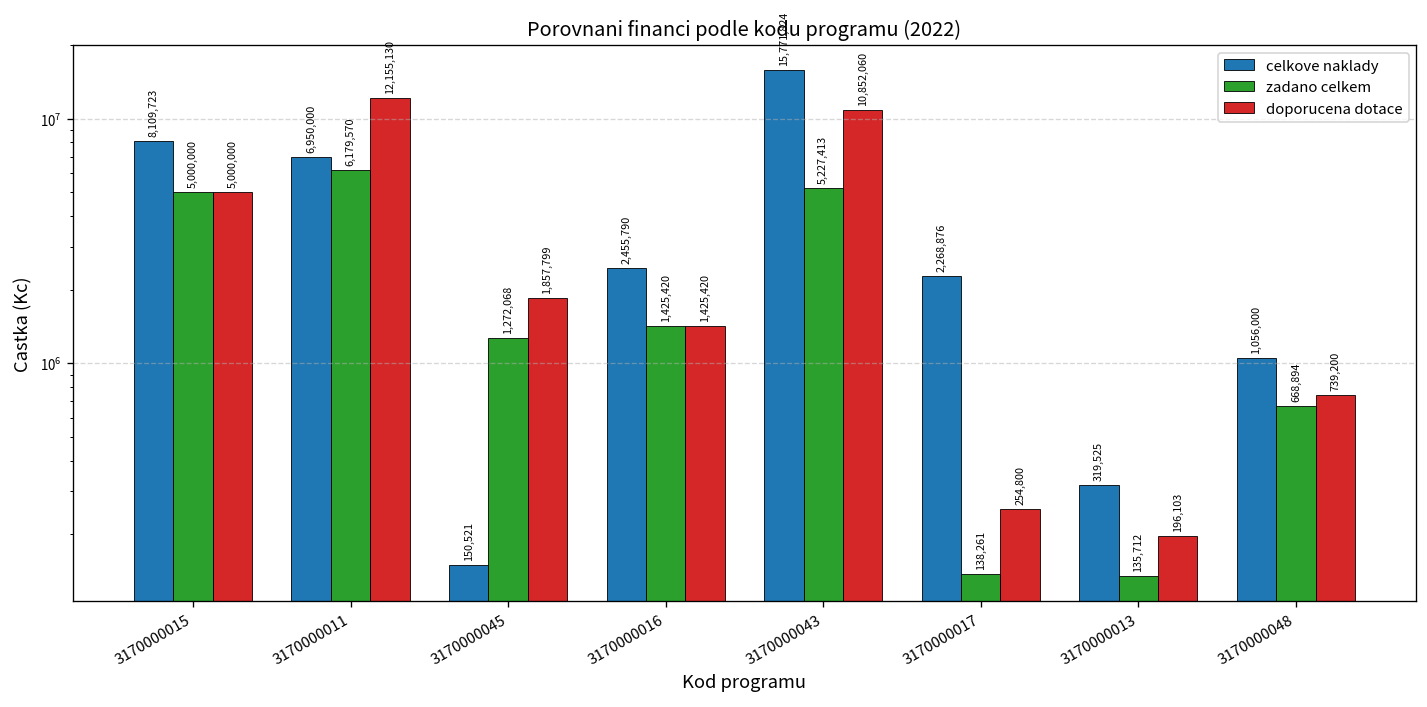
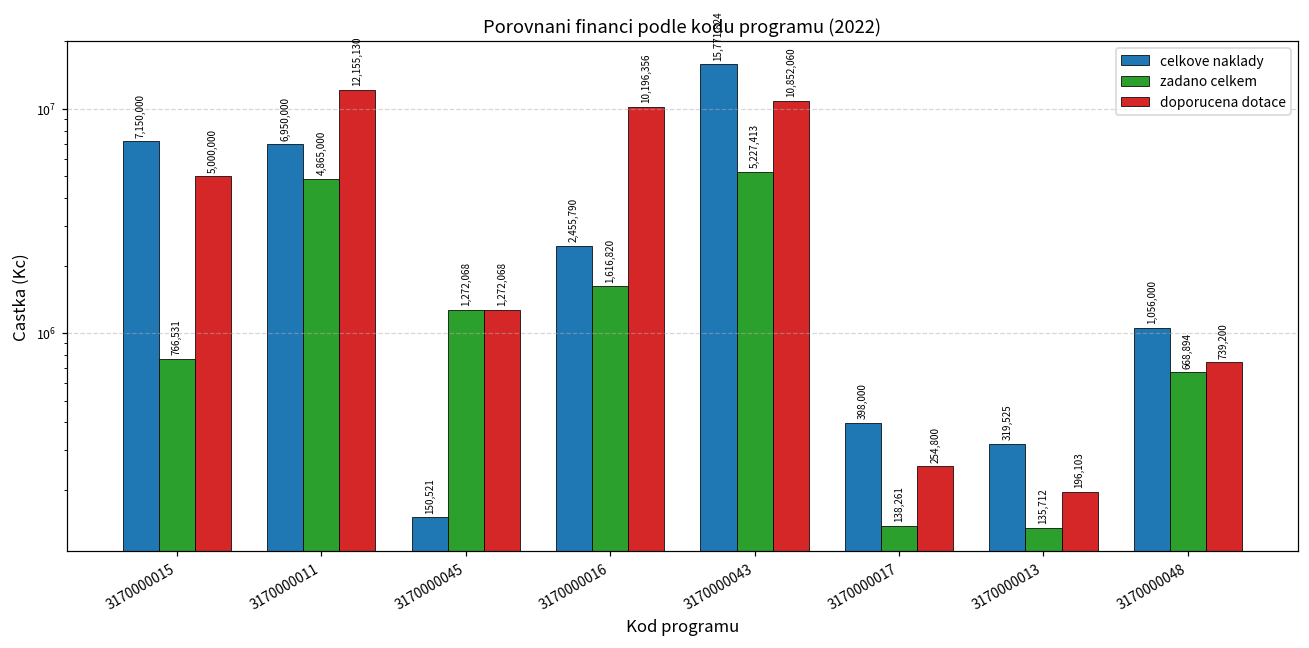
  {
    "celkove naklady": {
-     "3170000015": "8,109,723",
+     "3170000015": "7,150,000",
      "3170000011": "6,950,000",
      "3170000045": "150,521",
      "3170000016": "2,455,790",
      "3170000043": "15,771,824",
-     "3170000017": "2,268,876",
+     "3170000017": "398,000",
      "3170000013": "319,525",
      "3170000048": "1,056,000"
    },
    "zadano celkem": {
-     "3170000015": "5,000,000",
-     "3170000011": "6,179,570",
+     "3170000015": "766,531",
+     "3170000011": "4,865,000",
      "3170000045": "1,272,068",
-     "3170000016": "1,425,420",
+     "3170000016": "1,616,820",
      "3170000043": "5,227,413",
      "3170000017": "138,261",
      "3170000013": "135,712",
      "3170000048": "668,894"
    },
    "doporucena dotace": {
      "3170000015": "5,000,000",
      "3170000011": "12,155,130",
-     "3170000045": "1,857,799",
-     "3170000016": "1,425,420",
+     "3170000045": "1,272,068",
+     "3170000016": "10,196,356",
      "3170000043": "10,852,060",
      "3170000017": "254,800",
      "3170000013": "196,103",
      "3170000048": "739,200"
    }
  }
